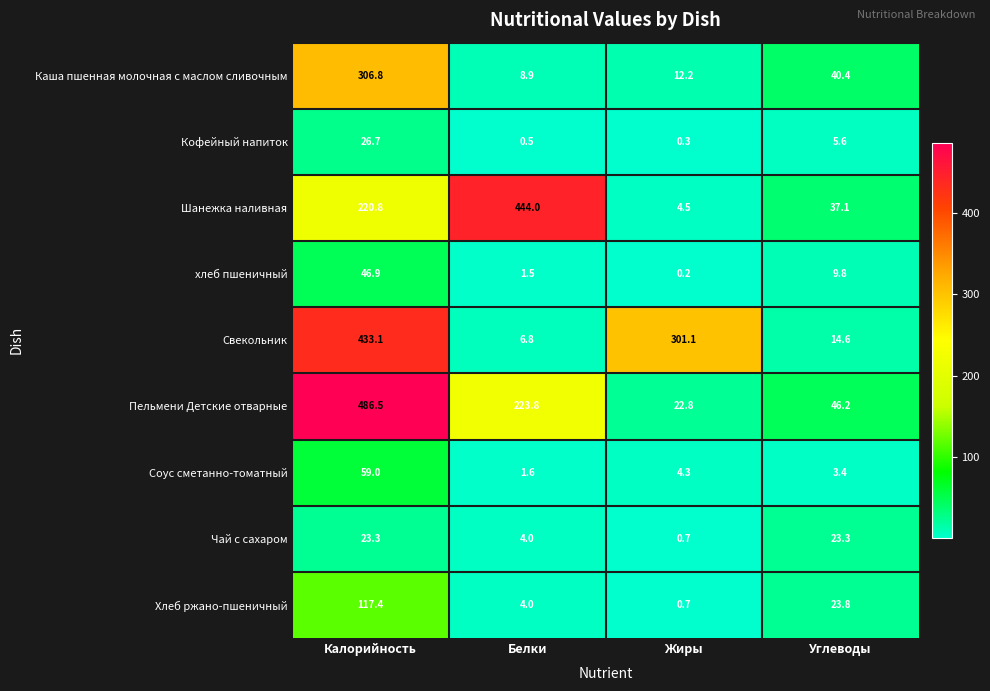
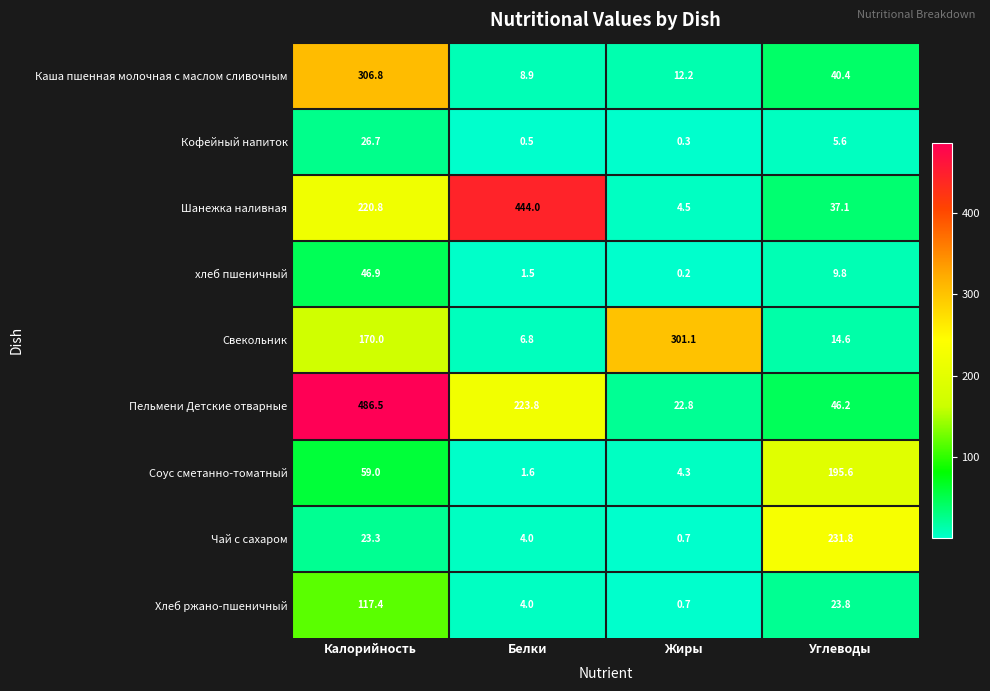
  {
    "Каша пшенная молочная с маслом сливочным": {
      "Калорийность": 306.8,
      "Белки": 8.9,
      "Жиры": 12.2,
      "Углеводы": 40.4
    },
    "Кофейный напиток": {
      "Калорийность": 26.7,
      "Белки": 0.5,
      "Жиры": 0.3,
      "Углеводы": 5.6
    },
    "Шанежка наливная": {
      "Калорийность": 220.8,
      "Белки": 444.0,
      "Жиры": 4.5,
      "Углеводы": 37.1
    },
    "хлеб пшеничный": {
      "Калорийность": 46.9,
      "Белки": 1.5,
      "Жиры": 0.2,
      "Углеводы": 9.8
    },
    "Свекольник": {
-     "Калорийность": 433.1,
+     "Калорийность": 170.0,
      "Белки": 6.8,
      "Жиры": 301.1,
      "Углеводы": 14.6
    },
    "Пельмени Детские отварные": {
      "Калорийность": 486.5,
      "Белки": 223.8,
      "Жиры": 22.8,
      "Углеводы": 46.2
    },
    "Соус сметанно-томатный": {
      "Калорийность": 59.0,
      "Белки": 1.6,
      "Жиры": 4.3,
-     "Углеводы": 3.4
+     "Углеводы": 195.6
    },
    "Чай с сахаром": {
      "Калорийность": 23.3,
      "Белки": 4.0,
      "Жиры": 0.7,
-     "Углеводы": 23.3
+     "Углеводы": 231.8
    },
    "Хлеб ржано-пшеничный": {
      "Калорийность": 117.4,
      "Белки": 4.0,
      "Жиры": 0.7,
      "Углеводы": 23.8
    }
  }
